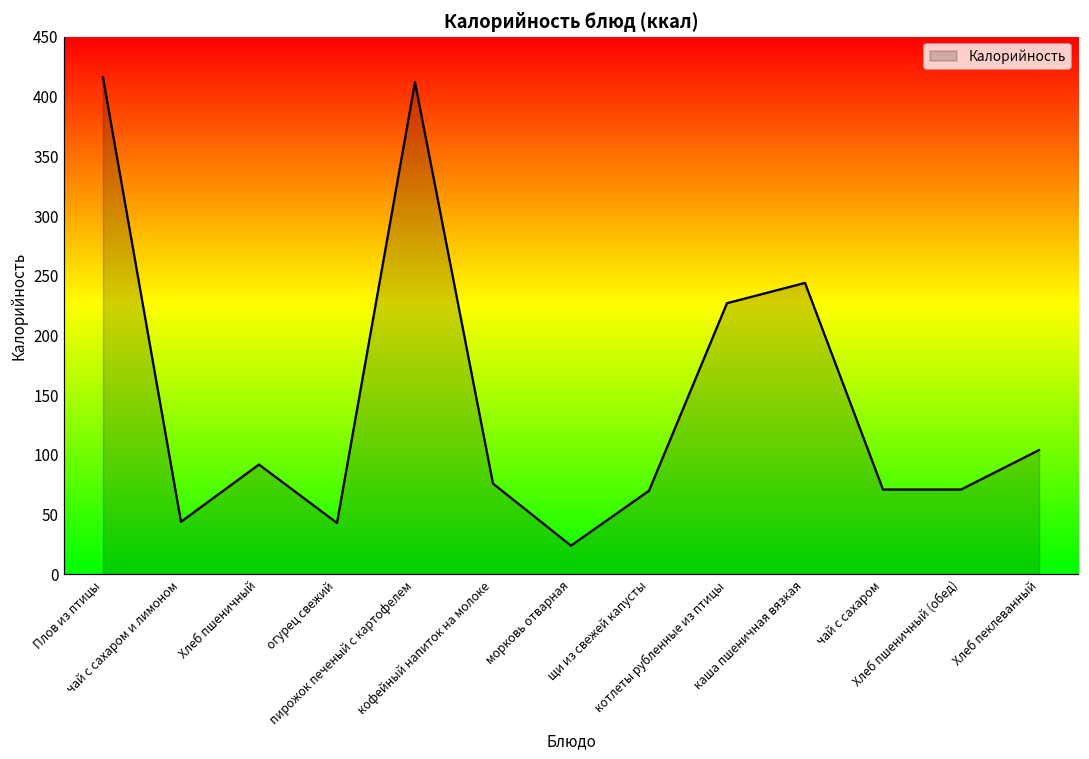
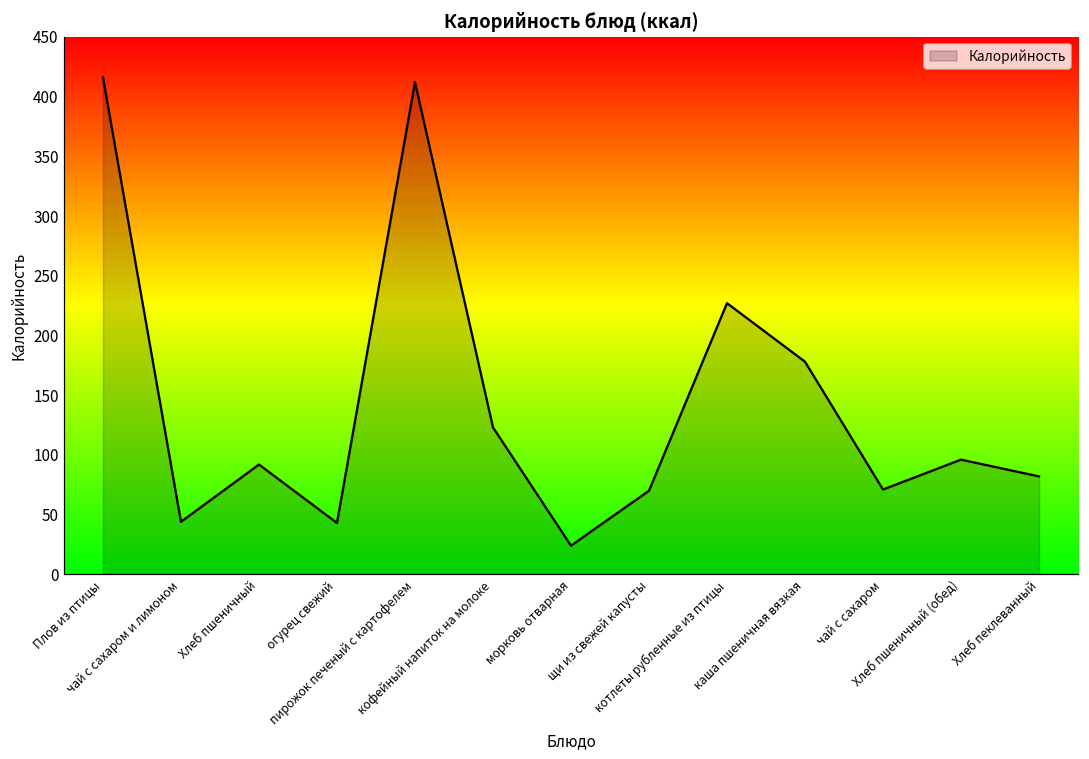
  {
    "Плов из птицы": 416,
    "чай с сахаром и лимоном": 44,
    "Хлеб пшеничный": 92,
    "огурец свежий": 43,
    "пирожок печеный с картофелем": 412,
-   "кофейный напиток на молоке": 76,
+   "кофейный напиток на молоке": 123,
    "морковь отварная": 24,
    "щи из свежей капусты": 70,
    "котлеты рубленные из птицы": 227,
-   "каша пшеничная вязкая": 244,
+   "каша пшеничная вязкая": 178,
    "чай с сахаром": 71,
-   "Хлеб пшеничный (обед)": 71,
-   "Хлеб пеклеванный": 104
+   "Хлеб пшеничный (обед)": 96,
+   "Хлеб пеклеванный": 82
  }
